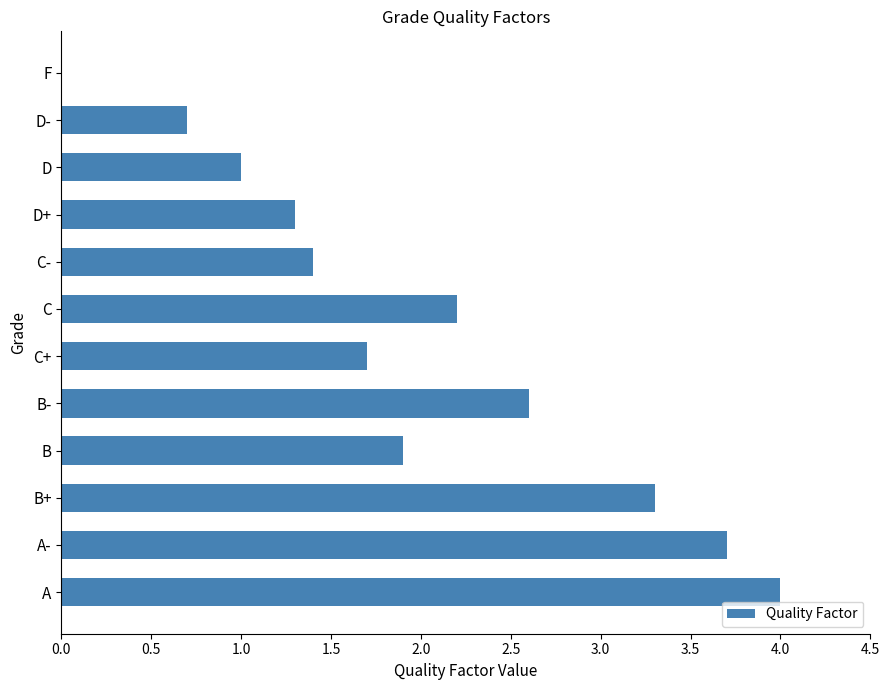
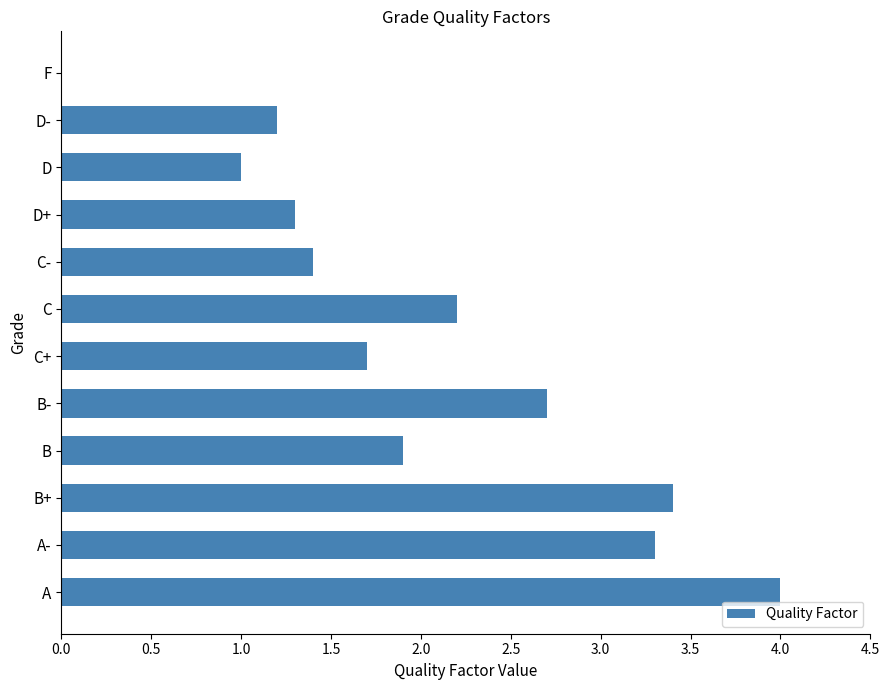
  {
    "F": 0.0,
-   "D-": 0.7,
+   "D-": 1.2,
    "D": 1.0,
    "D+": 1.3,
    "C-": 1.4,
    "C": 2.2,
    "C+": 1.7,
-   "B-": 2.6,
+   "B-": 2.7,
    "B": 1.9,
-   "B+": 3.3,
-   "A-": 3.7,
+   "B+": 3.4,
+   "A-": 3.3,
    "A": 4.0
  }
